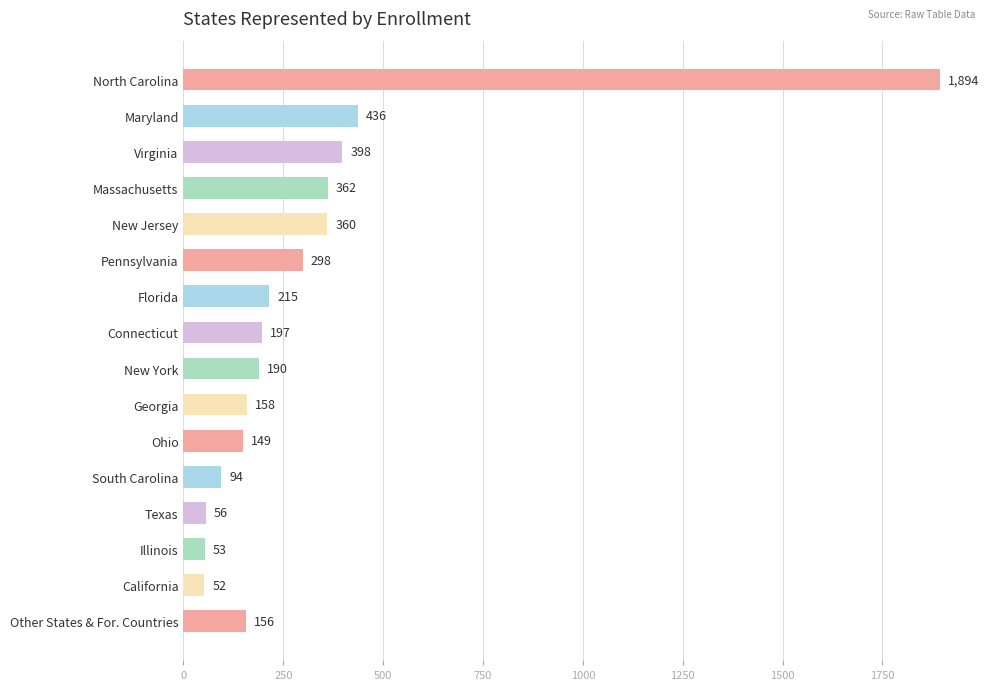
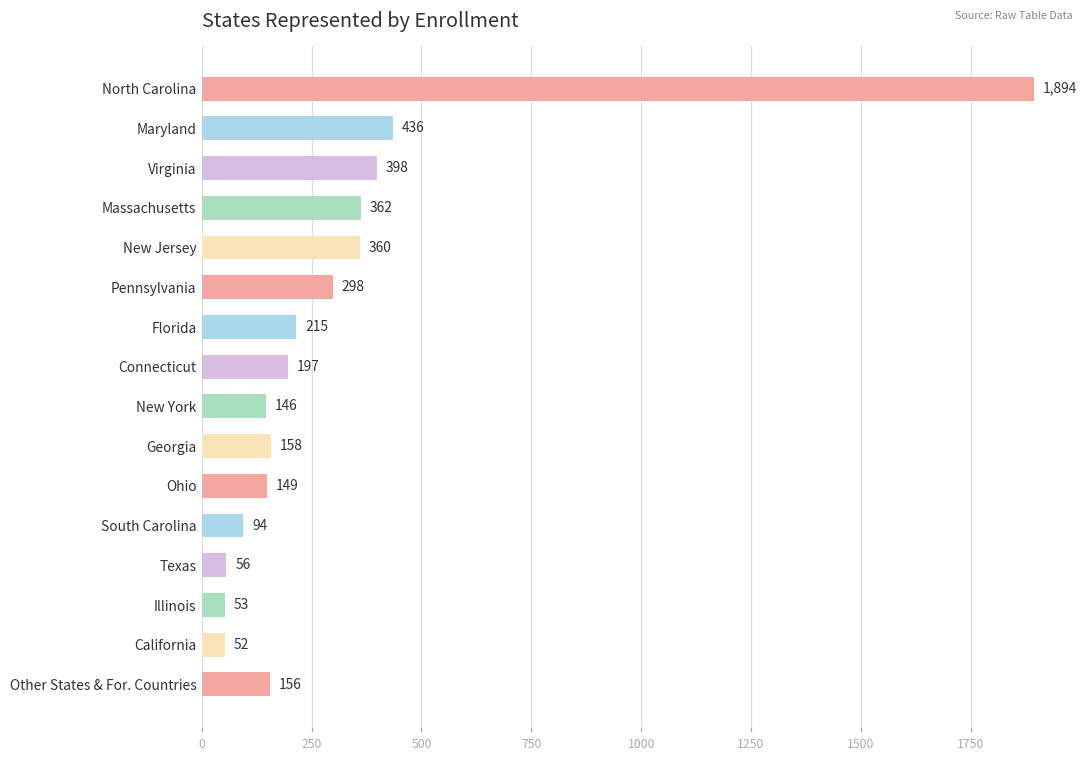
  {
    "North Carolina": "1,894",
    "Maryland": "436",
    "Virginia": "398",
    "Massachusetts": "362",
    "New Jersey": "360",
    "Pennsylvania": "298",
    "Florida": "215",
    "Connecticut": "197",
-   "New York": "190",
+   "New York": "146",
    "Georgia": "158",
    "Ohio": "149",
    "South Carolina": "94",
    "Texas": "56",
    "Illinois": "53",
    "California": "52",
    "Other States & For. Countries": "156"
  }
